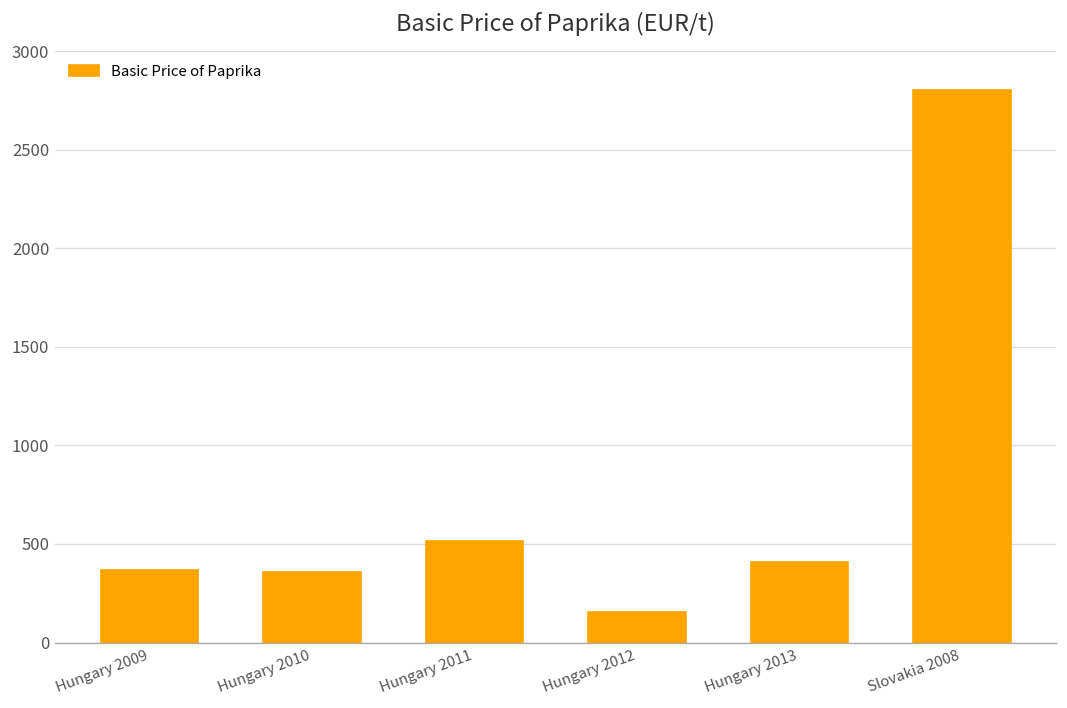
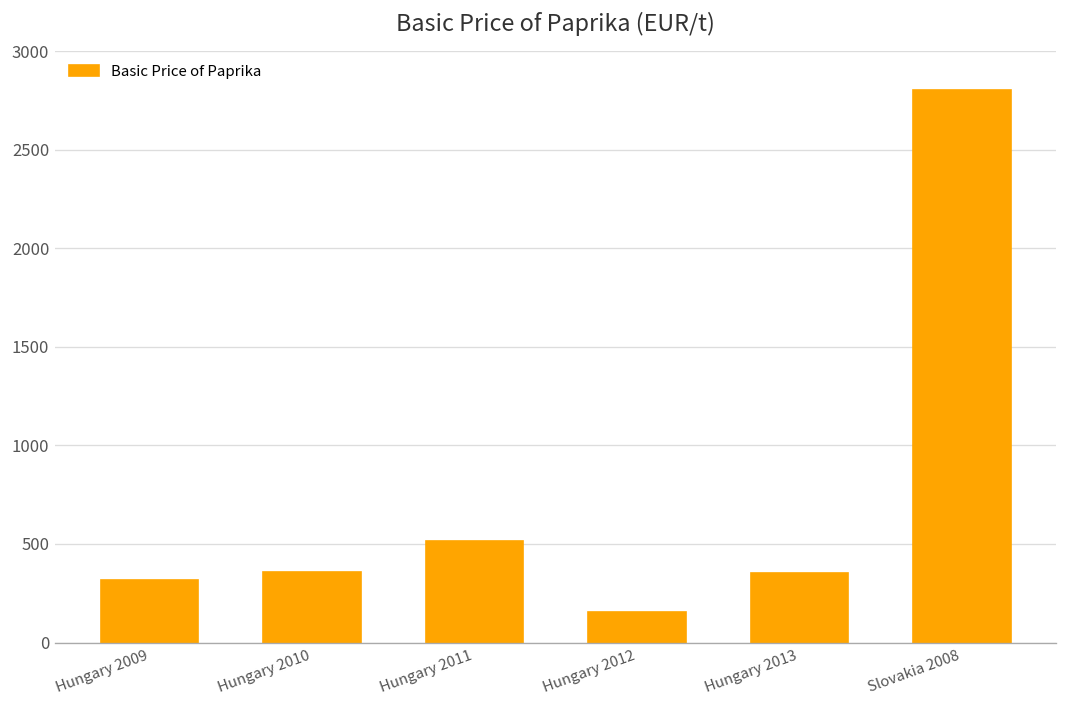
  {
-   "Hungary 2009": 370,
+   "Hungary 2009": 320,
    "Hungary 2010": 360,
    "Hungary 2011": 520,
    "Hungary 2012": 160,
-   "Hungary 2013": 410,
+   "Hungary 2013": 350,
    "Slovakia 2008": 2800
  }
